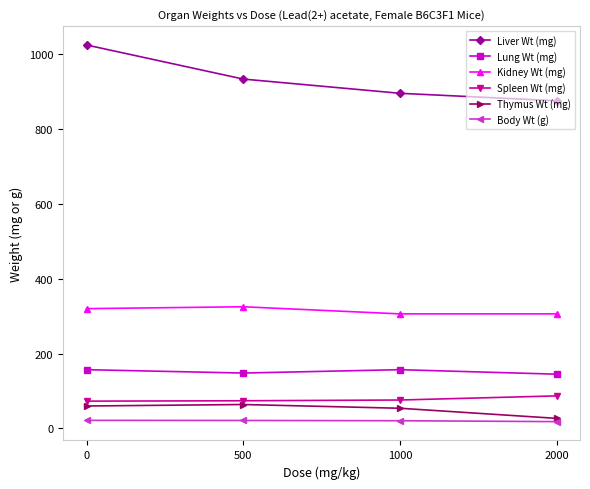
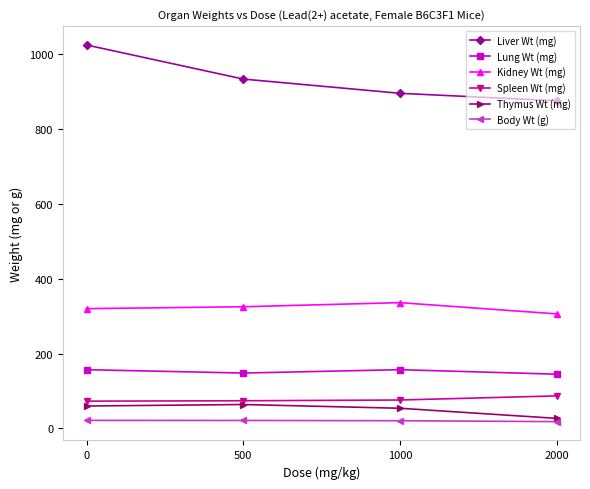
  {
    "Kidney Wt (mg)": {
      "0": 320,
      "500": 330,
-     "1000": 310,
+     "1000": 340,
      "2000": 310
    }
  }
